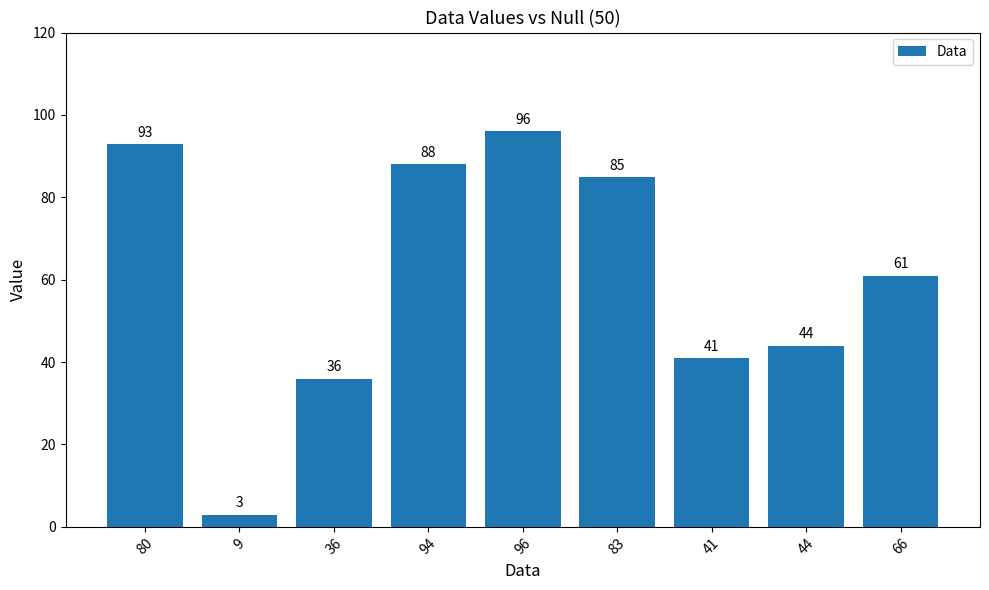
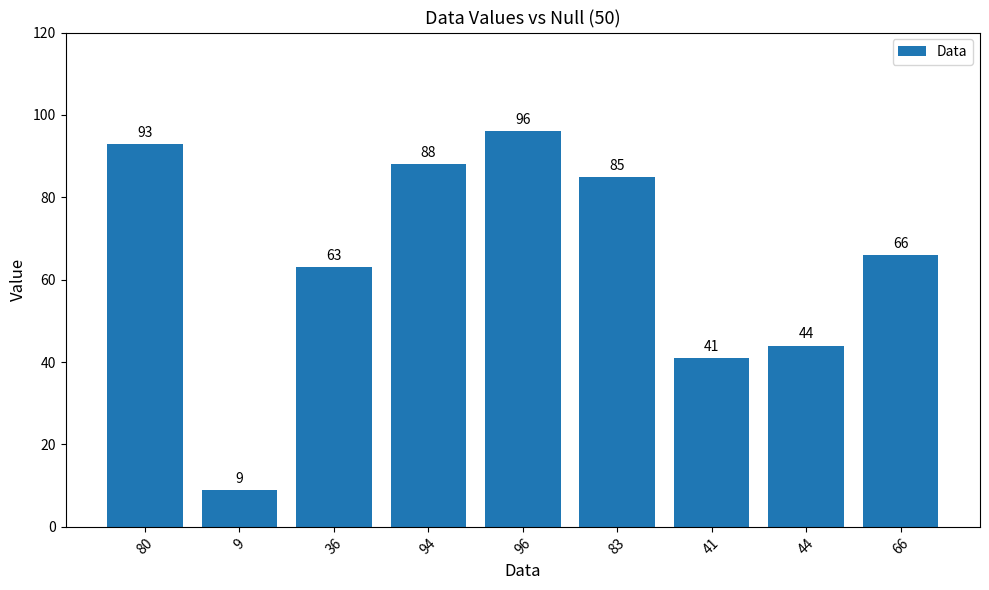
  {
    "80": 93,
-   "9": 3,
-   "36": 36,
+   "9": 9,
+   "36": 63,
    "94": 88,
    "96": 96,
    "83": 85,
    "41": 41,
    "44": 44,
-   "66": 61
+   "66": 66
  }
